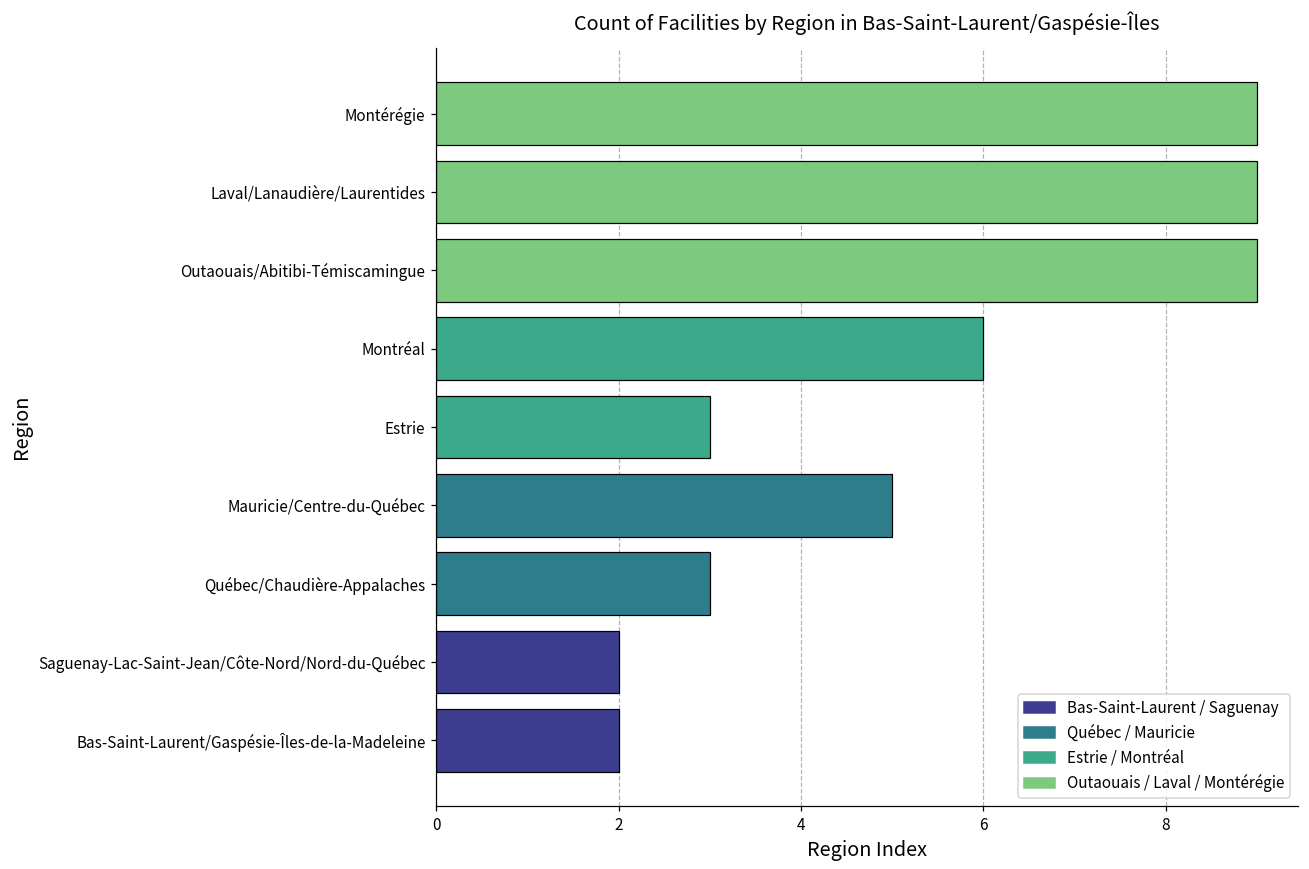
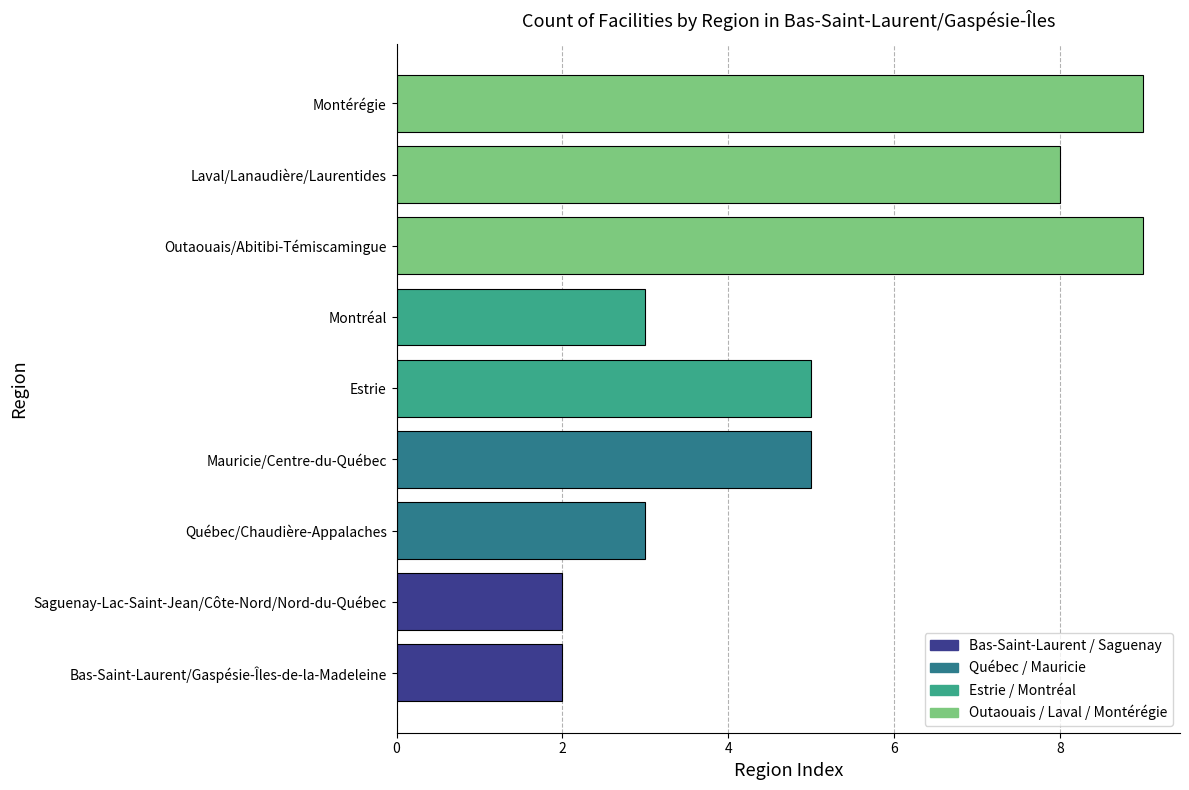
  {
    "Montérégie": 9,
-   "Laval/Lanaudière/Laurentides": 9,
+   "Laval/Lanaudière/Laurentides": 8,
    "Outaouais/Abitibi-Témiscamingue": 9,
-   "Montréal": 6,
-   "Estrie": 3,
+   "Montréal": 3,
+   "Estrie": 5,
    "Mauricie/Centre-du-Québec": 5,
    "Québec/Chaudière-Appalaches": 3,
    "Saguenay-Lac-Saint-Jean/Côte-Nord/Nord-du-Québec": 2,
    "Bas-Saint-Laurent/Gaspésie-Îles-de-la-Madeleine": 2
  }
